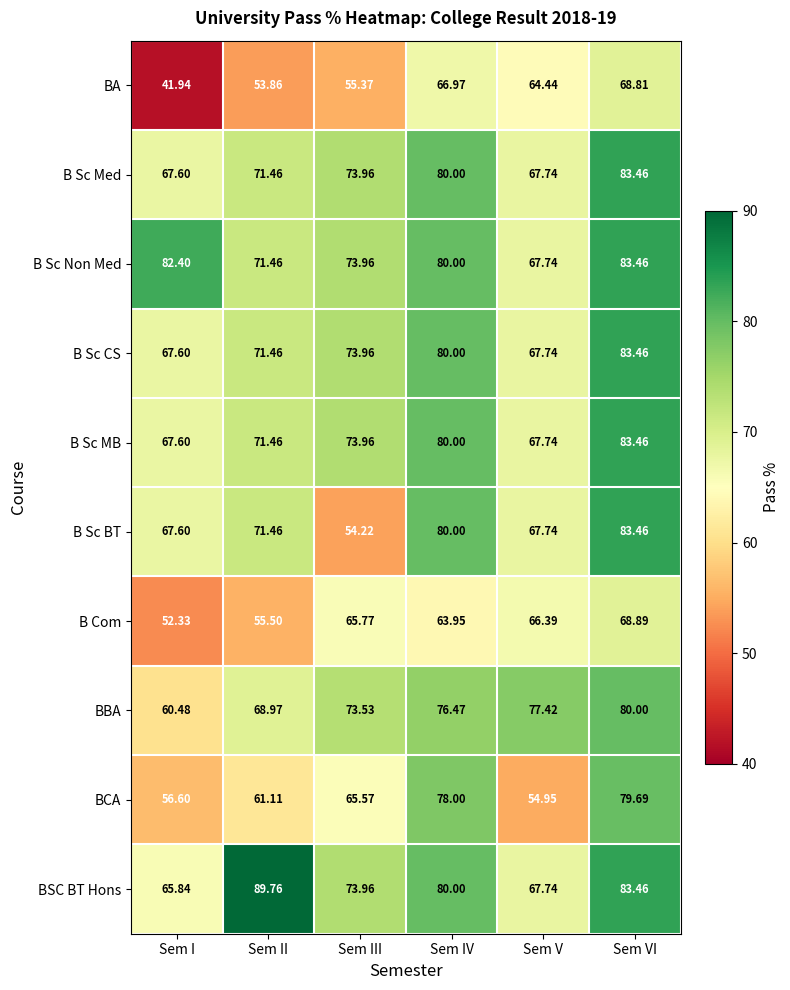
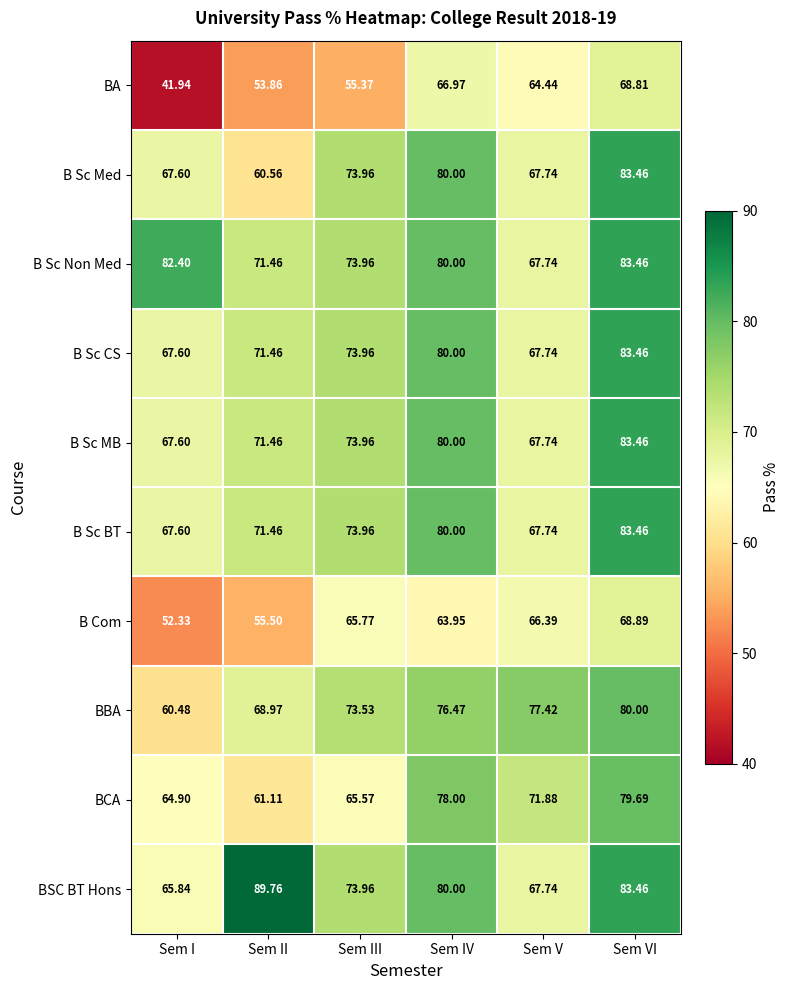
  {
    "BA": {
      "Sem I": 41.94,
      "Sem II": 53.86,
      "Sem III": 55.37,
      "Sem IV": 66.97,
      "Sem V": 64.44,
      "Sem VI": 68.81
    },
    "B Sc Med": {
      "Sem I": 67.60,
-     "Sem II": 71.46,
+     "Sem II": 60.56,
      "Sem III": 73.96,
      "Sem IV": 80.00,
      "Sem V": 67.74,
      "Sem VI": 83.46
    },
    "B Sc Non Med": {
      "Sem I": 82.40,
      "Sem II": 71.46,
      "Sem III": 73.96,
      "Sem IV": 80.00,
      "Sem V": 67.74,
      "Sem VI": 83.46
    },
    "B Sc CS": {
      "Sem I": 67.60,
      "Sem II": 71.46,
      "Sem III": 73.96,
      "Sem IV": 80.00,
      "Sem V": 67.74,
      "Sem VI": 83.46
    },
    "B Sc MB": {
      "Sem I": 67.60,
      "Sem II": 71.46,
      "Sem III": 73.96,
      "Sem IV": 80.00,
      "Sem V": 67.74,
      "Sem VI": 83.46
    },
    "B Sc BT": {
      "Sem I": 67.60,
      "Sem II": 71.46,
-     "Sem III": 54.22,
+     "Sem III": 73.96,
      "Sem IV": 80.00,
      "Sem V": 67.74,
      "Sem VI": 83.46
    },
    "B Com": {
      "Sem I": 52.33,
      "Sem II": 55.50,
      "Sem III": 65.77,
      "Sem IV": 63.95,
      "Sem V": 66.39,
      "Sem VI": 68.89
    },
    "BBA": {
      "Sem I": 60.48,
      "Sem II": 68.97,
      "Sem III": 73.53,
      "Sem IV": 76.47,
      "Sem V": 77.42,
      "Sem VI": 80.00
    },
    "BCA": {
-     "Sem I": 56.60,
+     "Sem I": 64.90,
      "Sem II": 61.11,
      "Sem III": 65.57,
      "Sem IV": 78.00,
-     "Sem V": 54.95,
+     "Sem V": 71.88,
      "Sem VI": 79.69
    },
    "BSC BT Hons": {
      "Sem I": 65.84,
      "Sem II": 89.76,
      "Sem III": 73.96,
      "Sem IV": 80.00,
      "Sem V": 67.74,
      "Sem VI": 83.46
    }
  }
